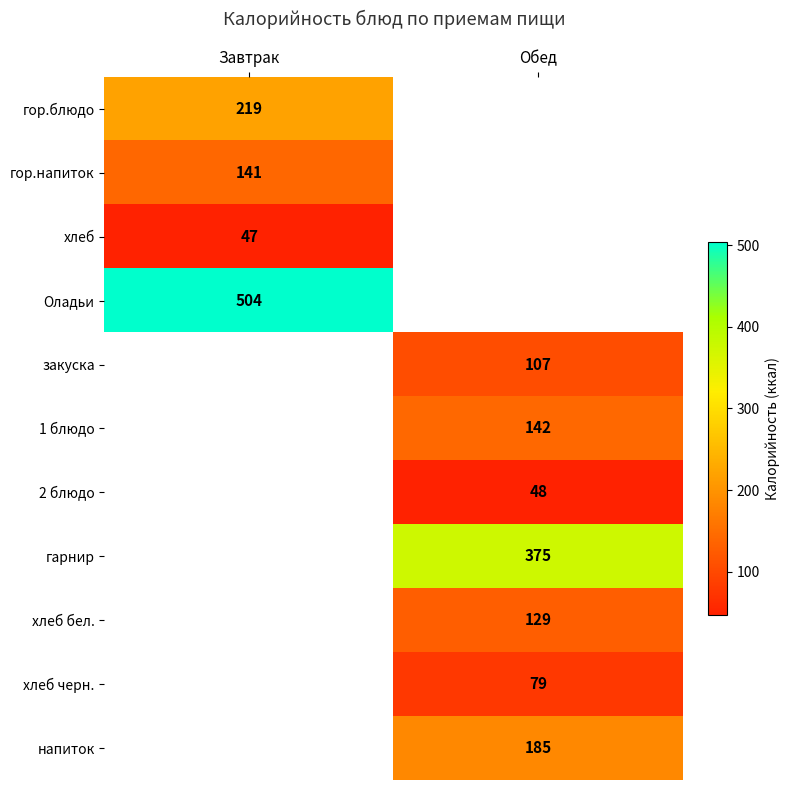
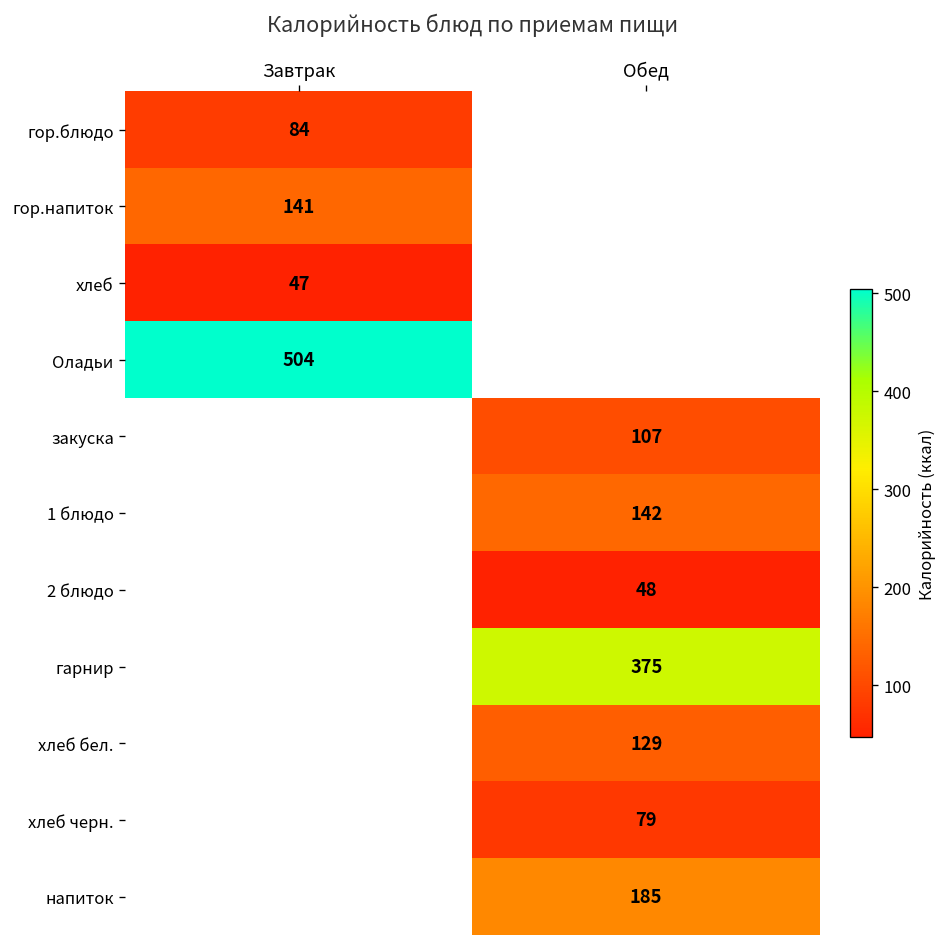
  {
    "гор.блюдо": {
-     "Завтрак": 219
+     "Завтрак": 84
    },
    "гор.напиток": {
      "Завтрак": 141
    },
    "хлеб": {
      "Завтрак": 47
    },
    "Оладьи": {
      "Завтрак": 504
    },
    "закуска": {
      "Обед": 107
    },
    "1 блюдо": {
      "Обед": 142
    },
    "2 блюдо": {
      "Обед": 48
    },
    "гарнир": {
      "Обед": 375
    },
    "хлеб бел.": {
      "Обед": 129
    },
    "хлеб черн.": {
      "Обед": 79
    },
    "напиток": {
      "Обед": 185
    }
  }
